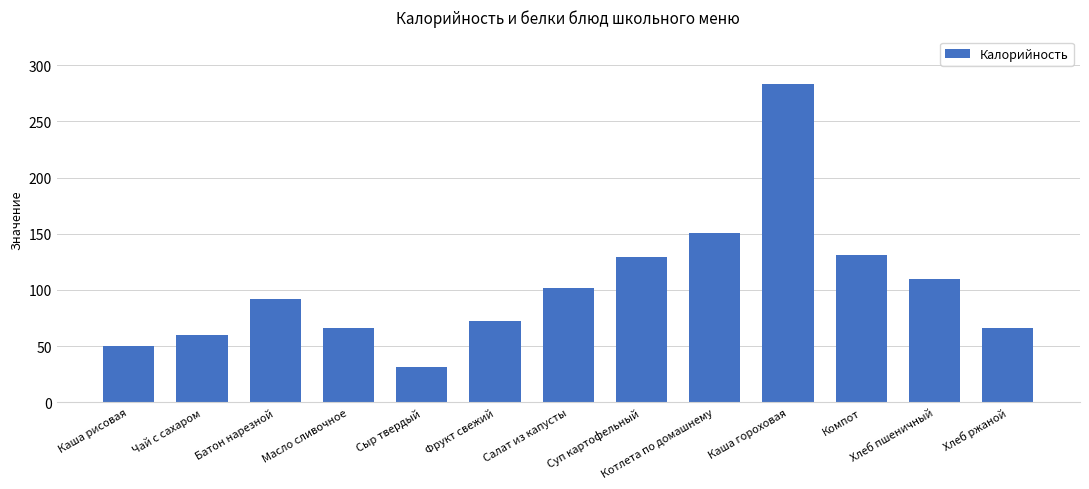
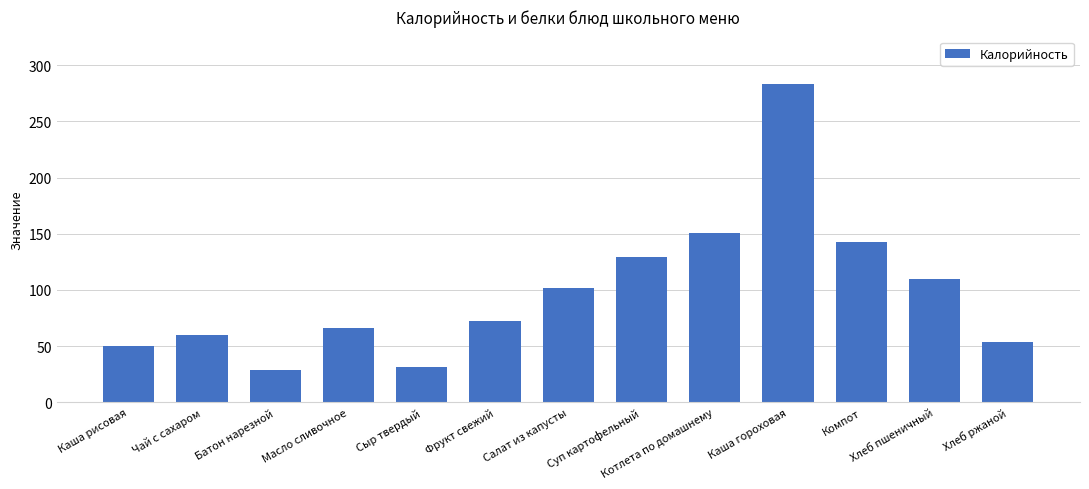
  {
    "Каша рисовая": 50,
    "Чай с сахаром": 60,
-   "Батон нарезной": 92,
+   "Батон нарезной": 29,
    "Масло сливочное": 66,
    "Сыр твердый": 31,
    "Фрукт свежий": 72,
    "Салат из капусты": 102,
    "Суп картофельный": 129,
    "Котлета по домашнему": 151,
    "Каша гороховая": 283,
-   "Компот": 131,
+   "Компот": 143,
    "Хлеб пшеничный": 110,
-   "Хлеб ржаной": 66
+   "Хлеб ржаной": 54
  }
